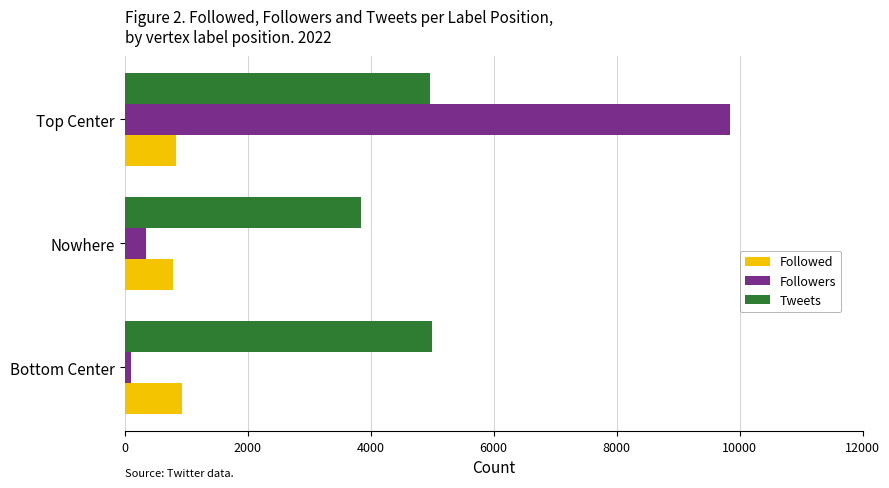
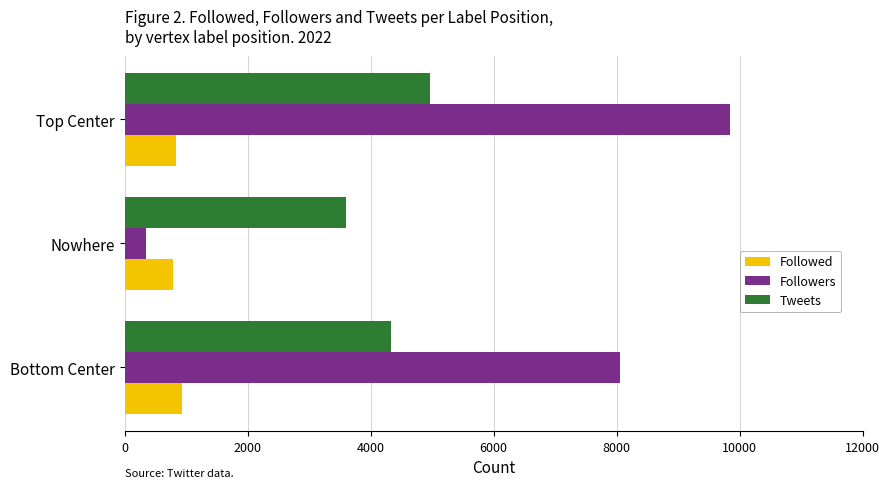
  {
    "Followed": {
      "Top Center": 800,
      "Nowhere": 800,
      "Bottom Center": 900
    },
    "Followers": {
      "Top Center": 9900,
      "Nowhere": 400,
-     "Bottom Center": 100
+     "Bottom Center": 8100
    },
    "Tweets": {
      "Top Center": 5000,
-     "Nowhere": 3800,
-     "Bottom Center": 5000
+     "Nowhere": 3600,
+     "Bottom Center": 4300
    }
  }
